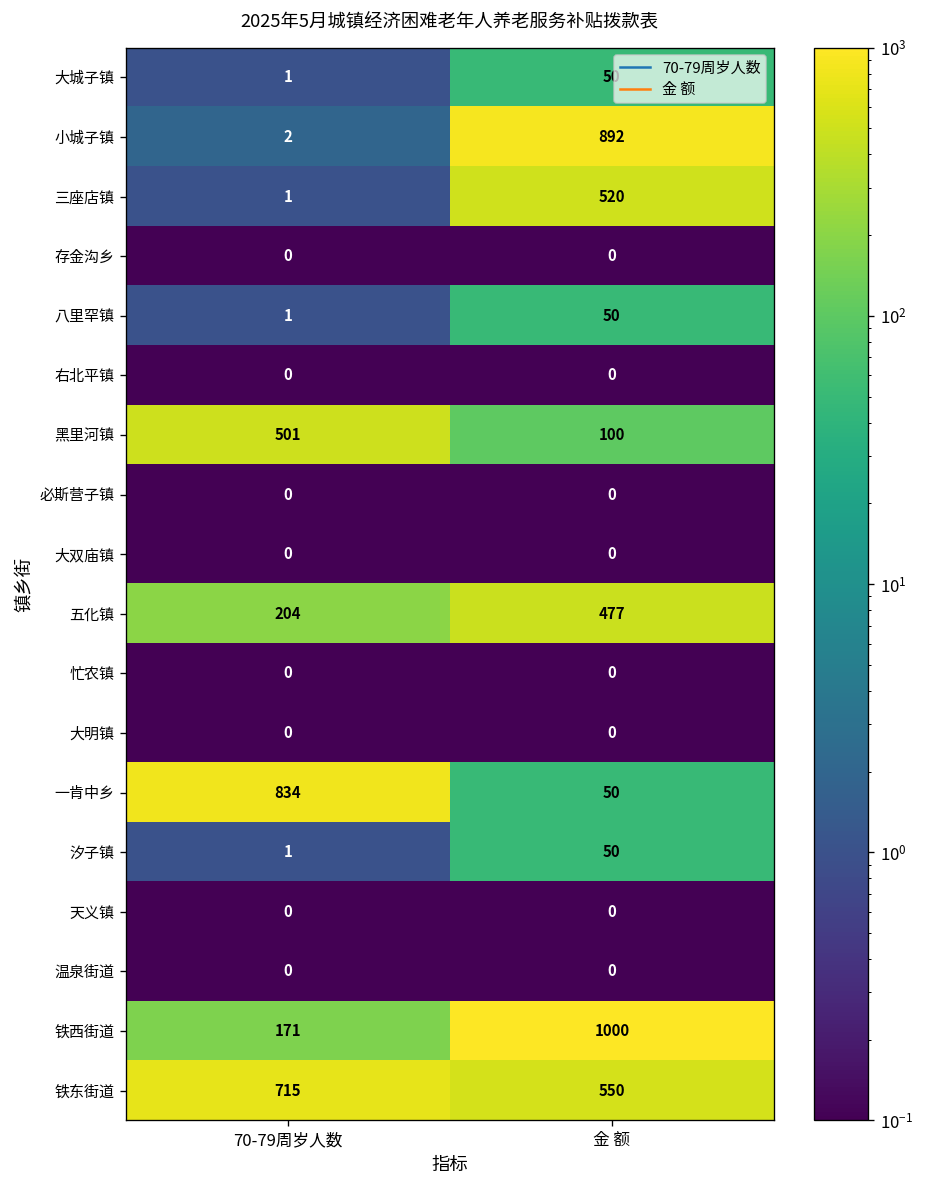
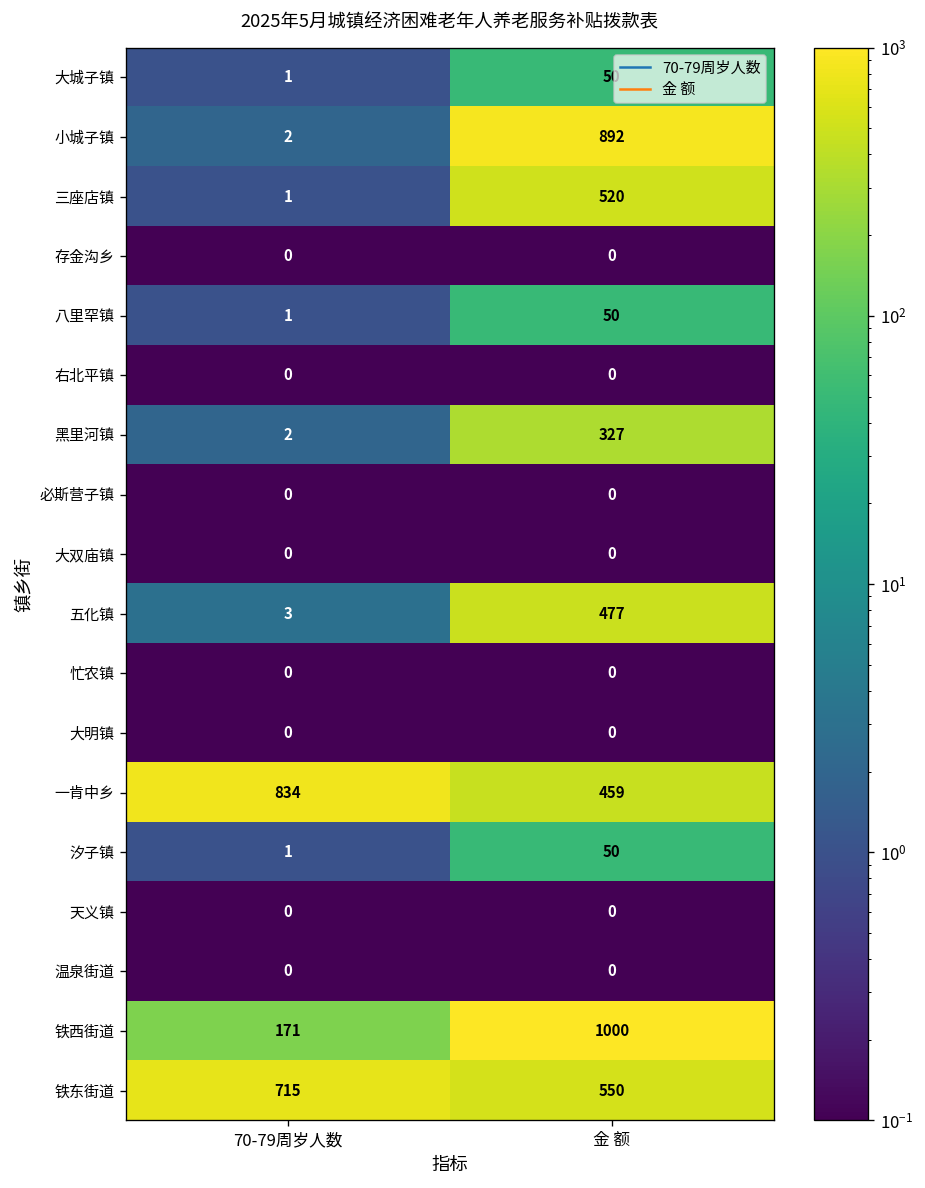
  {
    "大城子镇": {
      "70-79周岁人数": 1
    },
    "小城子镇": {
      "70-79周岁人数": 2,
      "金 额": 892
    },
    "三座店镇": {
      "70-79周岁人数": 1,
      "金 额": 520
    },
    "存金沟乡": {
      "70-79周岁人数": 0,
      "金 额": 0
    },
    "八里罕镇": {
      "70-79周岁人数": 1,
      "金 额": 50
    },
    "右北平镇": {
      "70-79周岁人数": 0,
      "金 额": 0
    },
    "黑里河镇": {
-     "70-79周岁人数": 501,
-     "金 额": 100
+     "70-79周岁人数": 2,
+     "金 额": 327
    },
    "必斯营子镇": {
      "70-79周岁人数": 0,
      "金 额": 0
    },
    "大双庙镇": {
      "70-79周岁人数": 0,
      "金 额": 0
    },
    "五化镇": {
-     "70-79周岁人数": 204,
+     "70-79周岁人数": 3,
      "金 额": 477
    },
    "忙农镇": {
      "70-79周岁人数": 0,
      "金 额": 0
    },
    "大明镇": {
      "70-79周岁人数": 0,
      "金 额": 0
    },
    "一肯中乡": {
      "70-79周岁人数": 834,
-     "金 额": 50
+     "金 额": 459
    },
    "汐子镇": {
      "70-79周岁人数": 1,
      "金 额": 50
    },
    "天义镇": {
      "70-79周岁人数": 0,
      "金 额": 0
    },
    "温泉街道": {
      "70-79周岁人数": 0,
      "金 额": 0
    },
    "铁西街道": {
      "70-79周岁人数": 171,
      "金 额": 1000
    },
    "铁东街道": {
      "70-79周岁人数": 715,
      "金 额": 550
    }
  }
